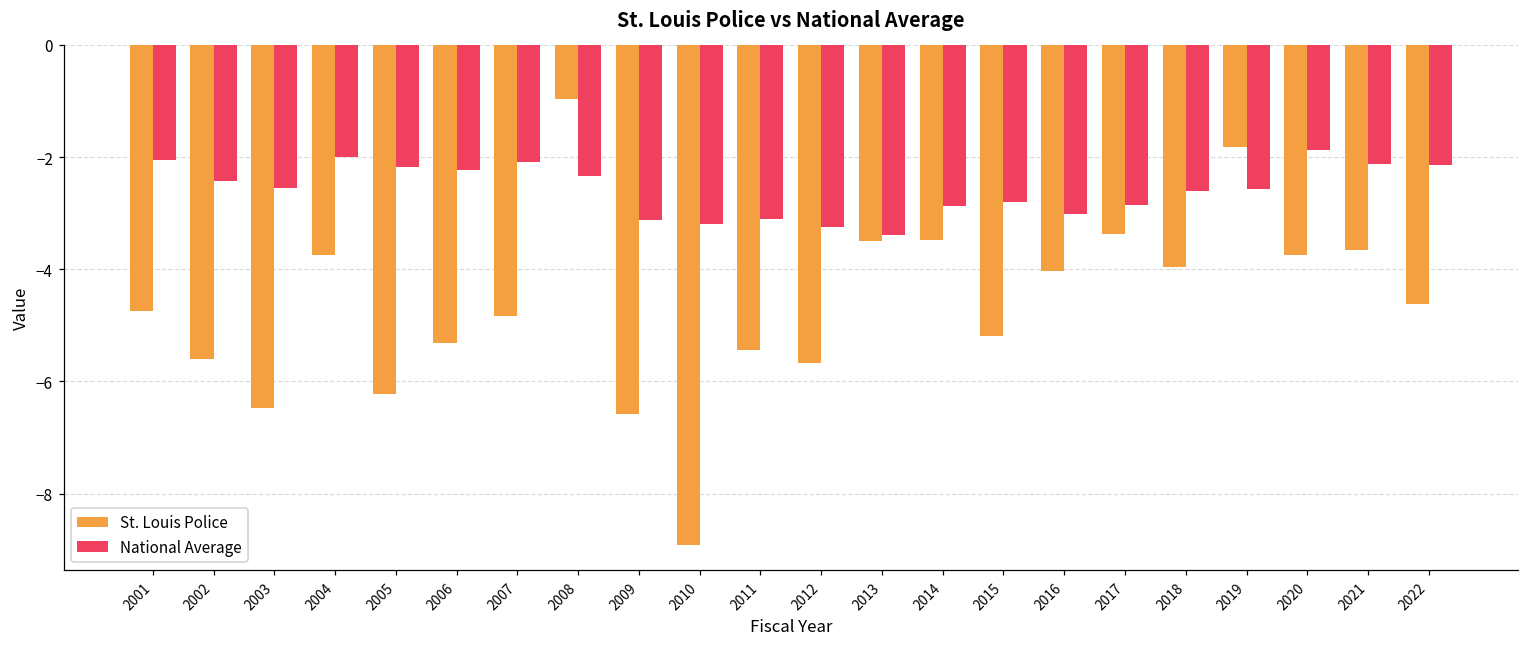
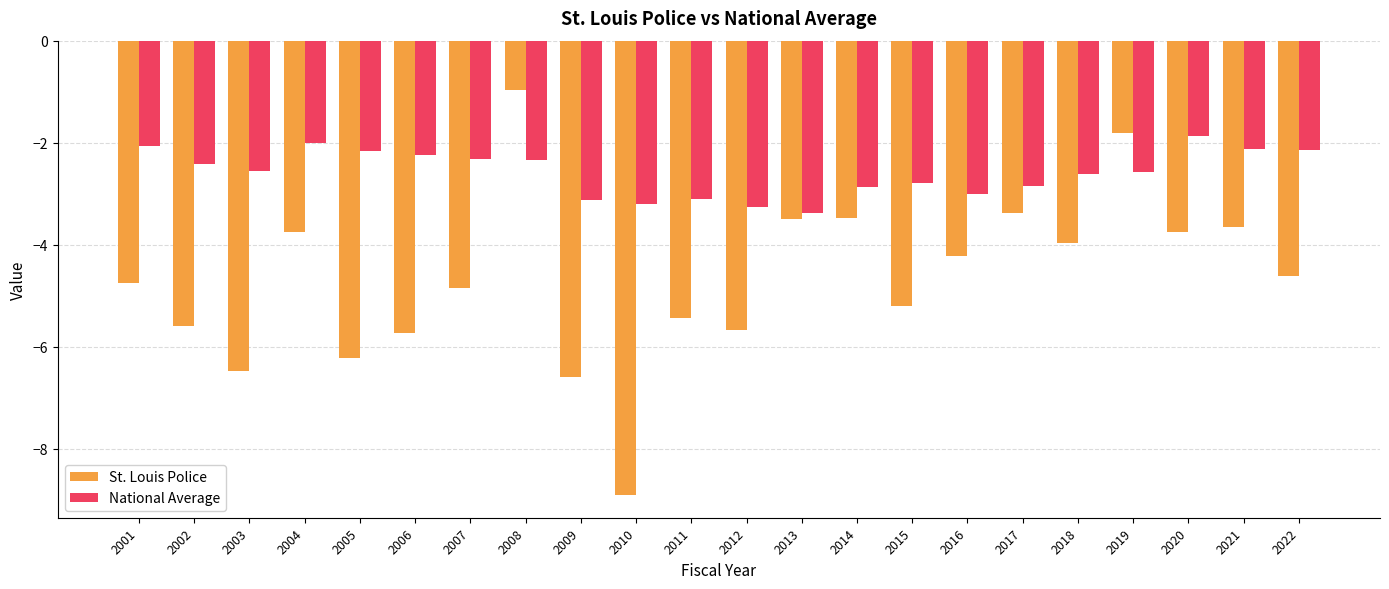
  {
    "St. Louis Police": {
      "2001": -4.8,
      "2002": -5.6,
      "2003": -6.5,
      "2004": -3.8,
      "2005": -6.2,
-     "2006": -5.3,
+     "2006": -5.7,
      "2007": -4.8,
      "2008": -1.0,
      "2009": -6.6,
      "2010": -8.9,
      "2011": -5.4,
      "2012": -5.7,
      "2013": -3.5,
      "2014": -3.5,
      "2015": -5.2,
-     "2016": -4.0,
+     "2016": -4.2,
      "2017": -3.4,
      "2018": -4.0,
      "2019": -1.8,
      "2020": -3.7,
      "2021": -3.7,
      "2022": -4.6
    },
    "National Average": {
      "2001": -2.1,
      "2002": -2.4,
      "2003": -2.6,
      "2004": -2.0,
      "2005": -2.2,
      "2006": -2.2,
-     "2007": -2.1,
+     "2007": -2.3,
      "2008": -2.3,
      "2009": -3.1,
      "2010": -3.2,
      "2011": -3.1,
      "2012": -3.3,
      "2013": -3.4,
      "2014": -2.9,
      "2015": -2.8,
      "2016": -3.0,
      "2017": -2.9,
      "2018": -2.6,
      "2019": -2.6,
      "2020": -1.9,
      "2021": -2.1,
      "2022": -2.1
    }
  }
